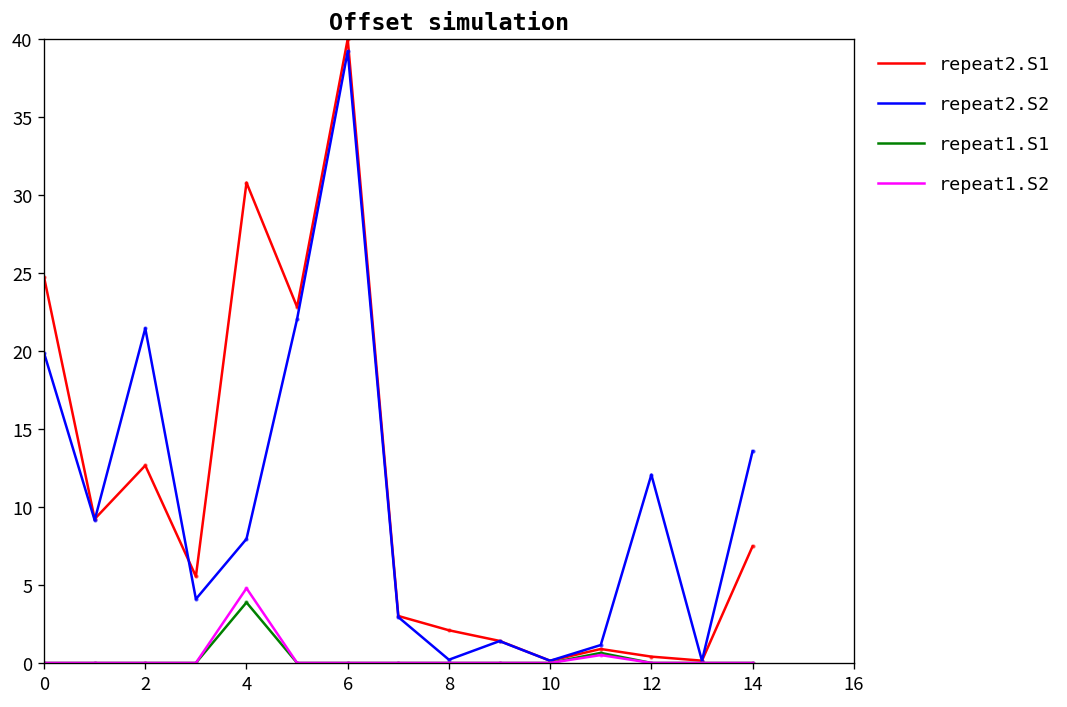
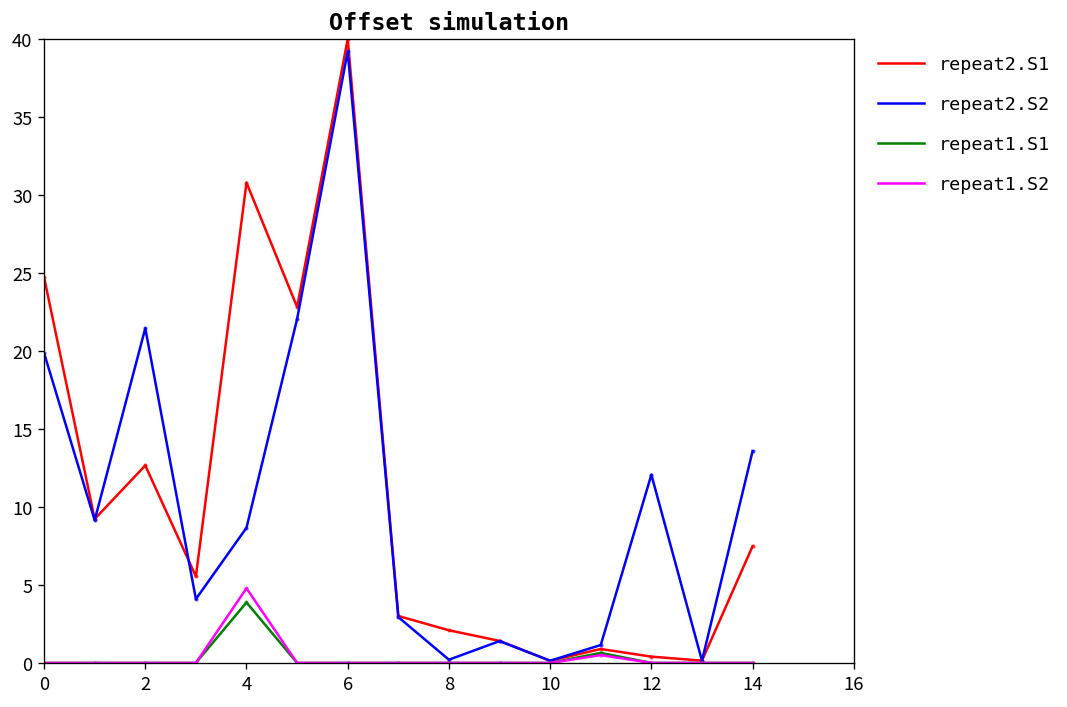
  {
    "repeat2.S1": {
      "0": 24.7,
      "2": 12.7,
      "4": 30.8,
      "6": 40.0,
      "8": 2.1,
      "12": 0.4,
      "14": 7.5
    },
    "repeat2.S2": {
      "0": 19.9,
      "2": 21.5,
-     "4": 8.0,
+     "4": 8.7,
      "6": 39.2,
      "8": 0.2,
      "12": 12.1,
      "14": 13.6
    },
    "repeat1.S1": {
      "4": 3.9
    },
    "repeat1.S2": {
      "4": 4.8
    }
  }
